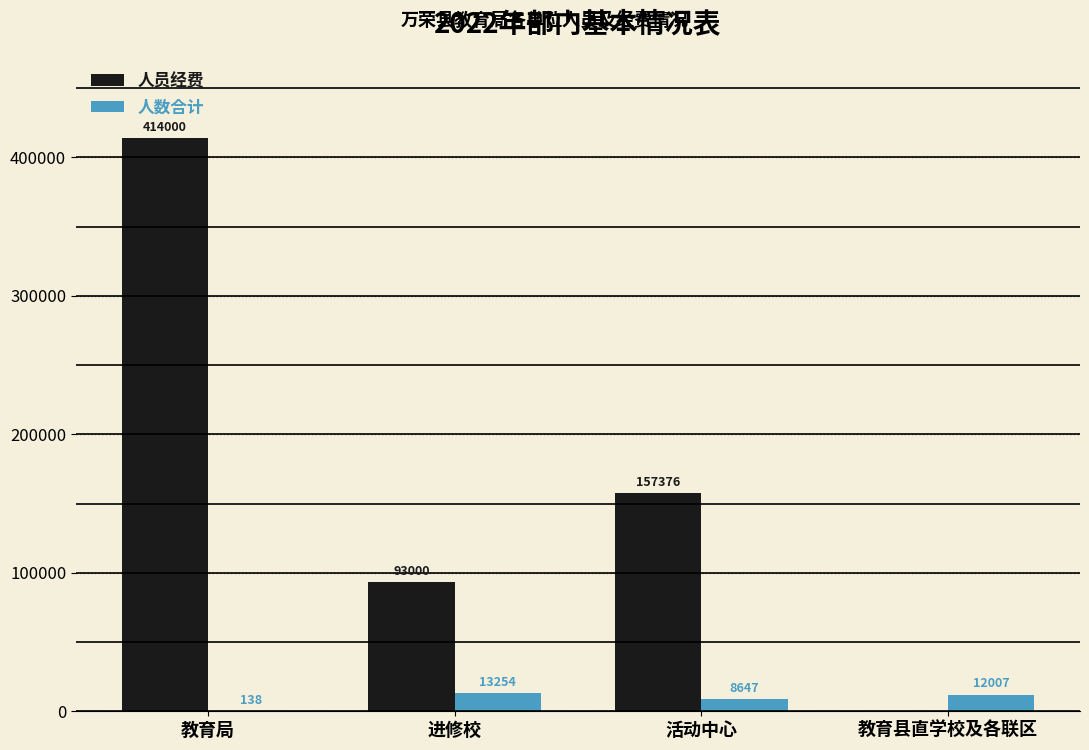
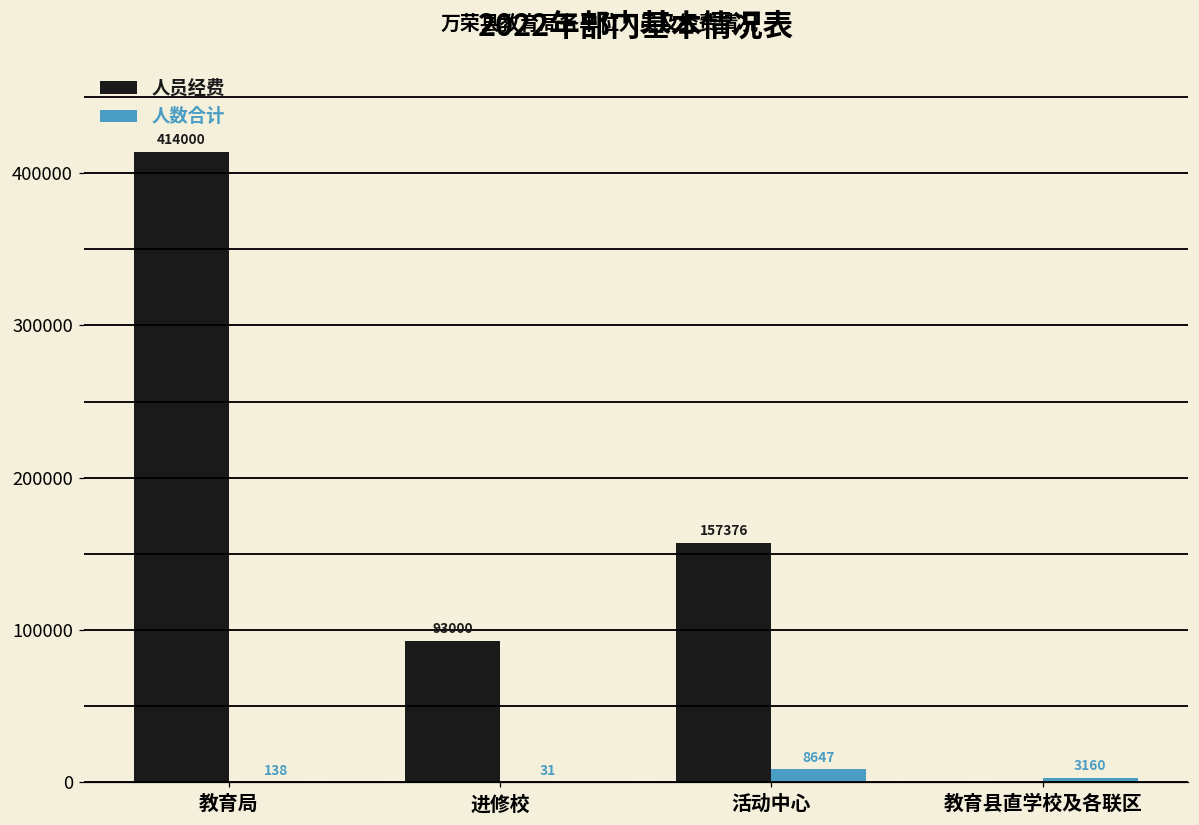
  {
    "人员经费": {
      "教育局": 414000,
      "进修校": 93000,
      "活动中心": 157376
    },
    "人数合计": {
      "教育局": 138,
-     "进修校": 13254,
+     "进修校": 31,
      "活动中心": 8647,
-     "教育县直学校及各联区": 12007
+     "教育县直学校及各联区": 3160
    }
  }
